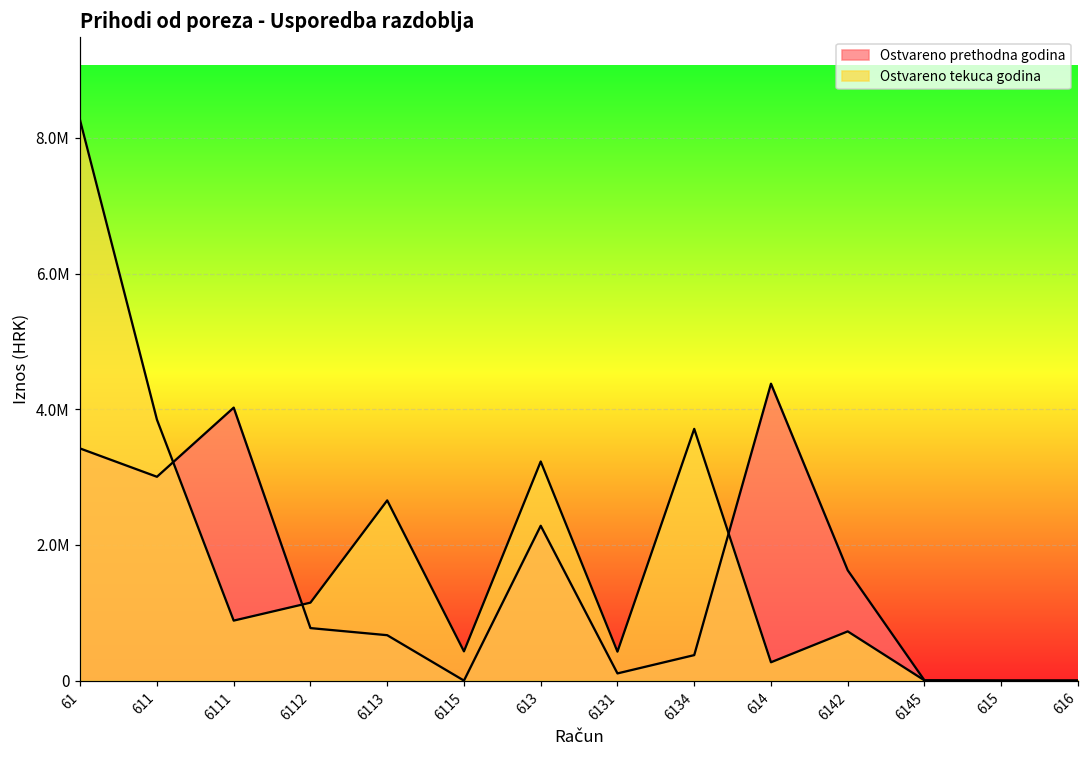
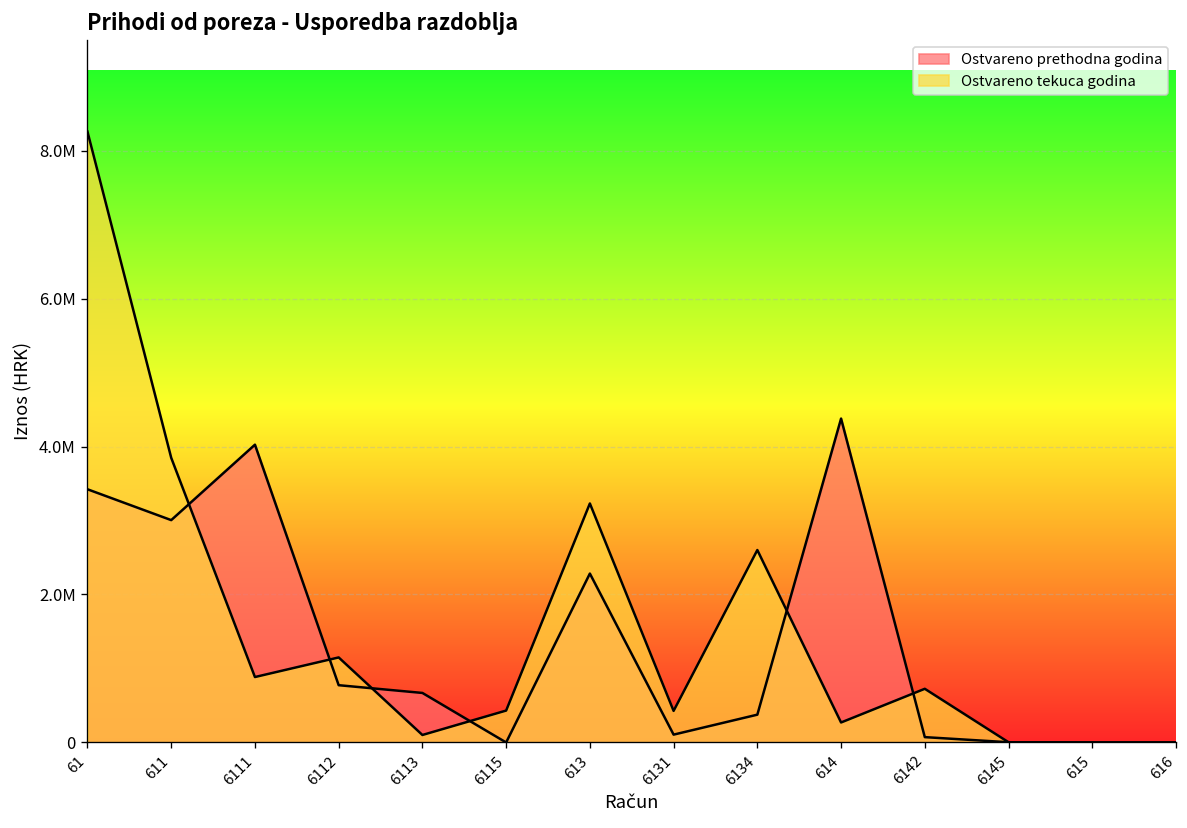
  {
    "Ostvareno prethodna godina": {
      "61": 3400000,
      "611": 3000000,
      "6111": 4000000,
      "6112": 800000,
      "6113": 700000,
      "6115": 0,
      "613": 2300000,
      "6131": 100000,
      "6134": 400000,
      "614": 4400000,
-     "6142": 1600000
+     "6142": 100000
    },
    "Ostvareno tekuca godina": {
      "61": 8300000,
      "611": 3800000,
      "6111": 900000,
      "6112": 1100000,
-     "6113": 2700000,
+     "6113": 100000,
      "6115": 400000,
      "613": 3200000,
      "6131": 400000,
-     "6134": 3700000,
+     "6134": 2600000,
      "614": 300000,
      "6142": 700000
    }
  }
